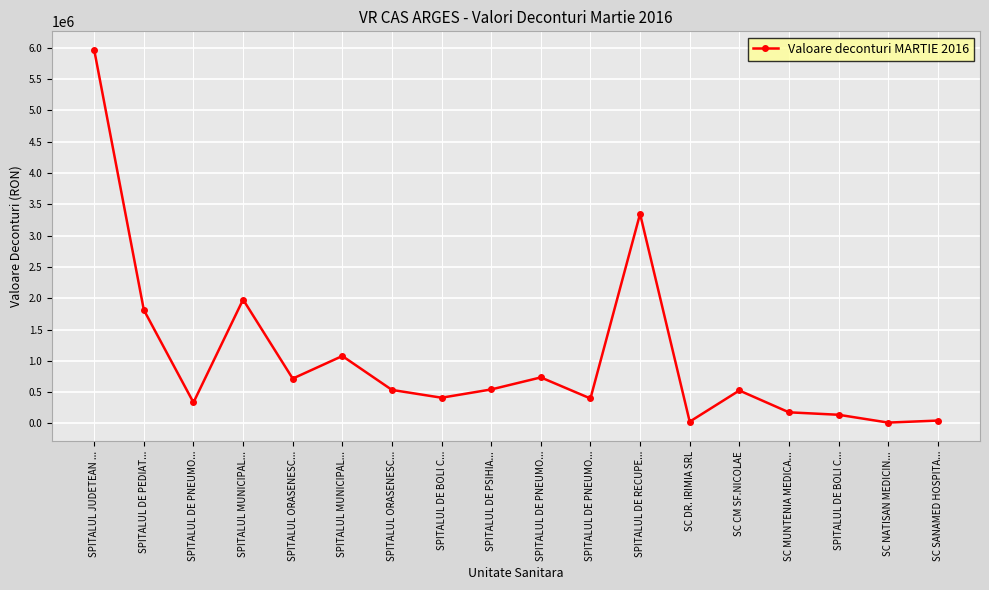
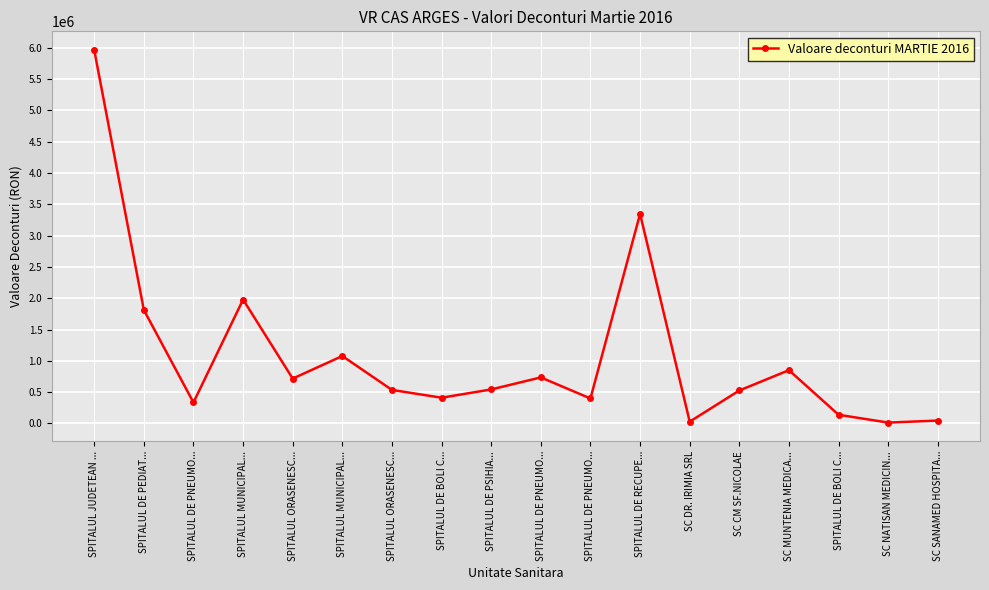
  {
    "SPITALUL JUDETEAN ...": 6000000,
    "SPITALUL DE PEDIAT...": 1800000,
    "SPITALUL DE PSIHIA...": 500000,
    "SPITALUL DE RECUPE...": 3300000,
    "SC DR. IRIMIA SRL": 0,
    "SC CM SF.NICOLAE": 500000,
-   "SC MUNTENIA MEDICA...": 200000,
+   "SC MUNTENIA MEDICA...": 900000,
    "SC NATISAN MEDICIN...": 0,
    "SC SANAMED HOSPITA...": 0
  }
